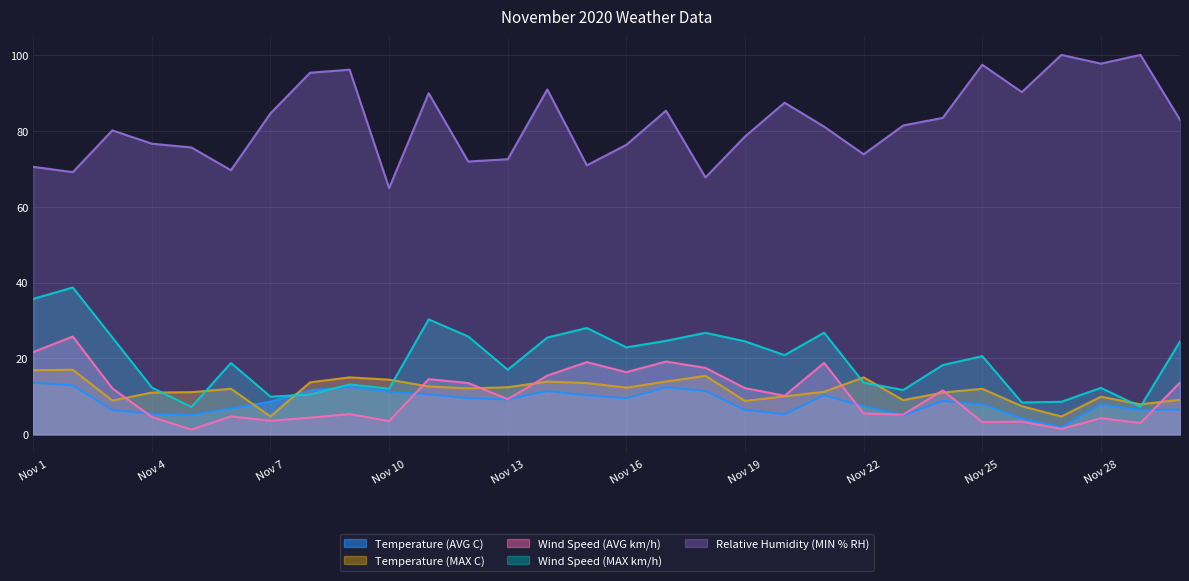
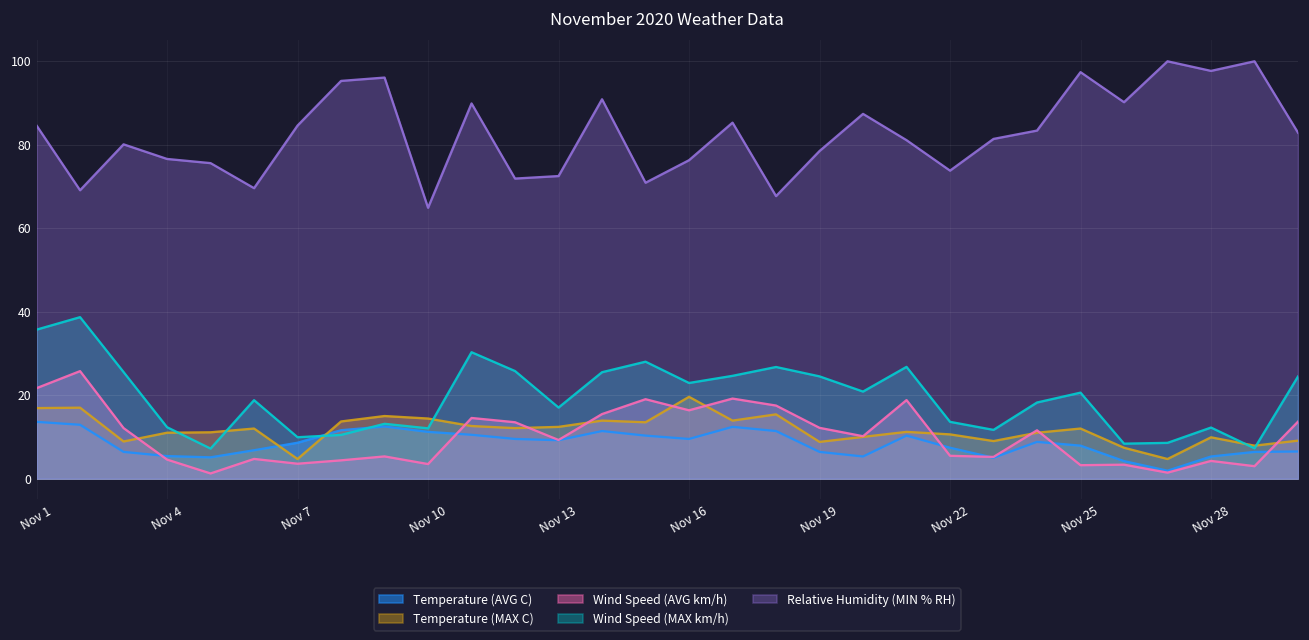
  {
    "Temperature (AVG C)": {
      "Nov 1": 14,
      "Nov 4": 5,
      "Nov 7": 9,
      "Nov 10": 11,
      "Nov 16": 10,
      "Nov 19": 6,
      "Nov 22": 7,
      "Nov 25": 8,
-     "Nov 28": 8
+     "Nov 28": 5
    },
    "Temperature (MAX C)": {
      "Nov 1": 17,
      "Nov 4": 11,
      "Nov 7": 5,
      "Nov 10": 14,
      "Nov 13": 12,
-     "Nov 16": 12,
+     "Nov 16": 20,
      "Nov 19": 9,
-     "Nov 22": 15,
+     "Nov 22": 11,
      "Nov 25": 12,
      "Nov 28": 10
    },
    "Wind Speed (AVG km/h)": {
      "Nov 1": 22,
      "Nov 4": 5,
      "Nov 7": 4,
      "Nov 10": 3,
      "Nov 16": 16,
      "Nov 19": 12,
      "Nov 22": 5,
      "Nov 25": 3,
      "Nov 28": 4
    },
    "Wind Speed (MAX km/h)": {
      "Nov 1": 36,
      "Nov 4": 12,
      "Nov 7": 10,
      "Nov 10": 12,
      "Nov 13": 17,
      "Nov 16": 23,
      "Nov 19": 25,
      "Nov 22": 14,
      "Nov 25": 21,
      "Nov 28": 12
    },
    "Relative Humidity (MIN % RH)": {
-     "Nov 1": 71,
+     "Nov 1": 85,
      "Nov 4": 77,
      "Nov 7": 85,
      "Nov 10": 65,
      "Nov 13": 73,
      "Nov 16": 76,
      "Nov 19": 79,
      "Nov 22": 74,
      "Nov 25": 97,
      "Nov 28": 98
    }
  }
